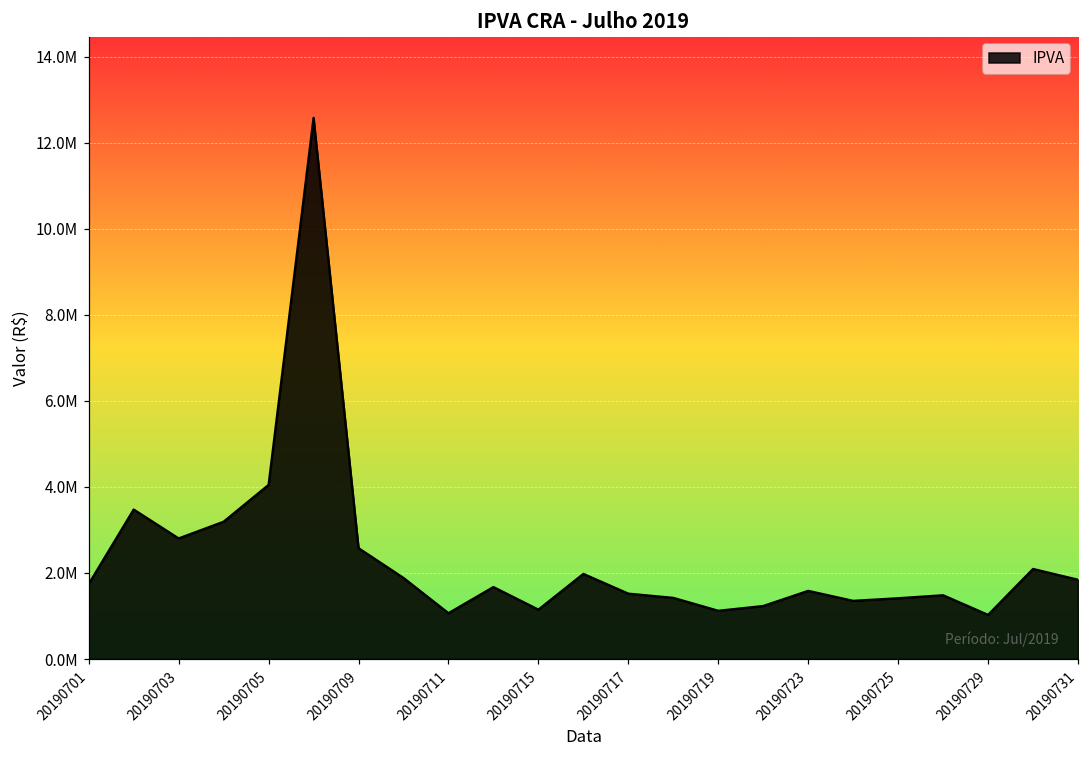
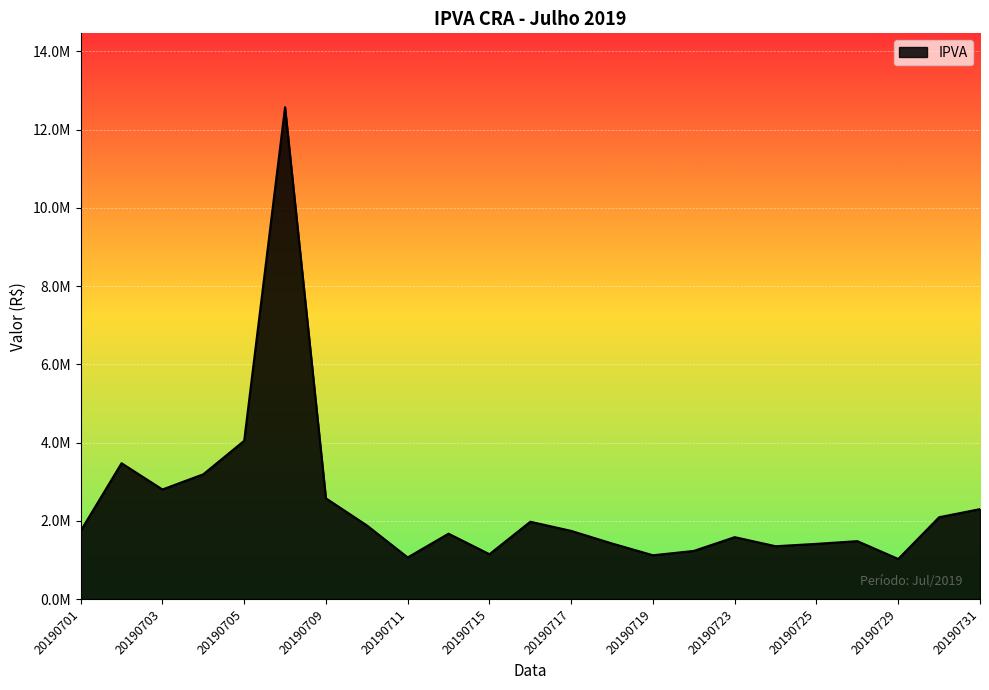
  {
    "20190701": 1700000,
    "20190703": 2800000,
    "20190705": 4000000,
    "20190709": 2600000,
    "20190711": 1100000,
    "20190715": 1100000,
-   "20190717": 1500000,
+   "20190717": 1700000,
    "20190719": 1100000,
    "20190723": 1600000,
    "20190725": 1400000,
-   "20190731": 1800000
+   "20190731": 2300000
  }
